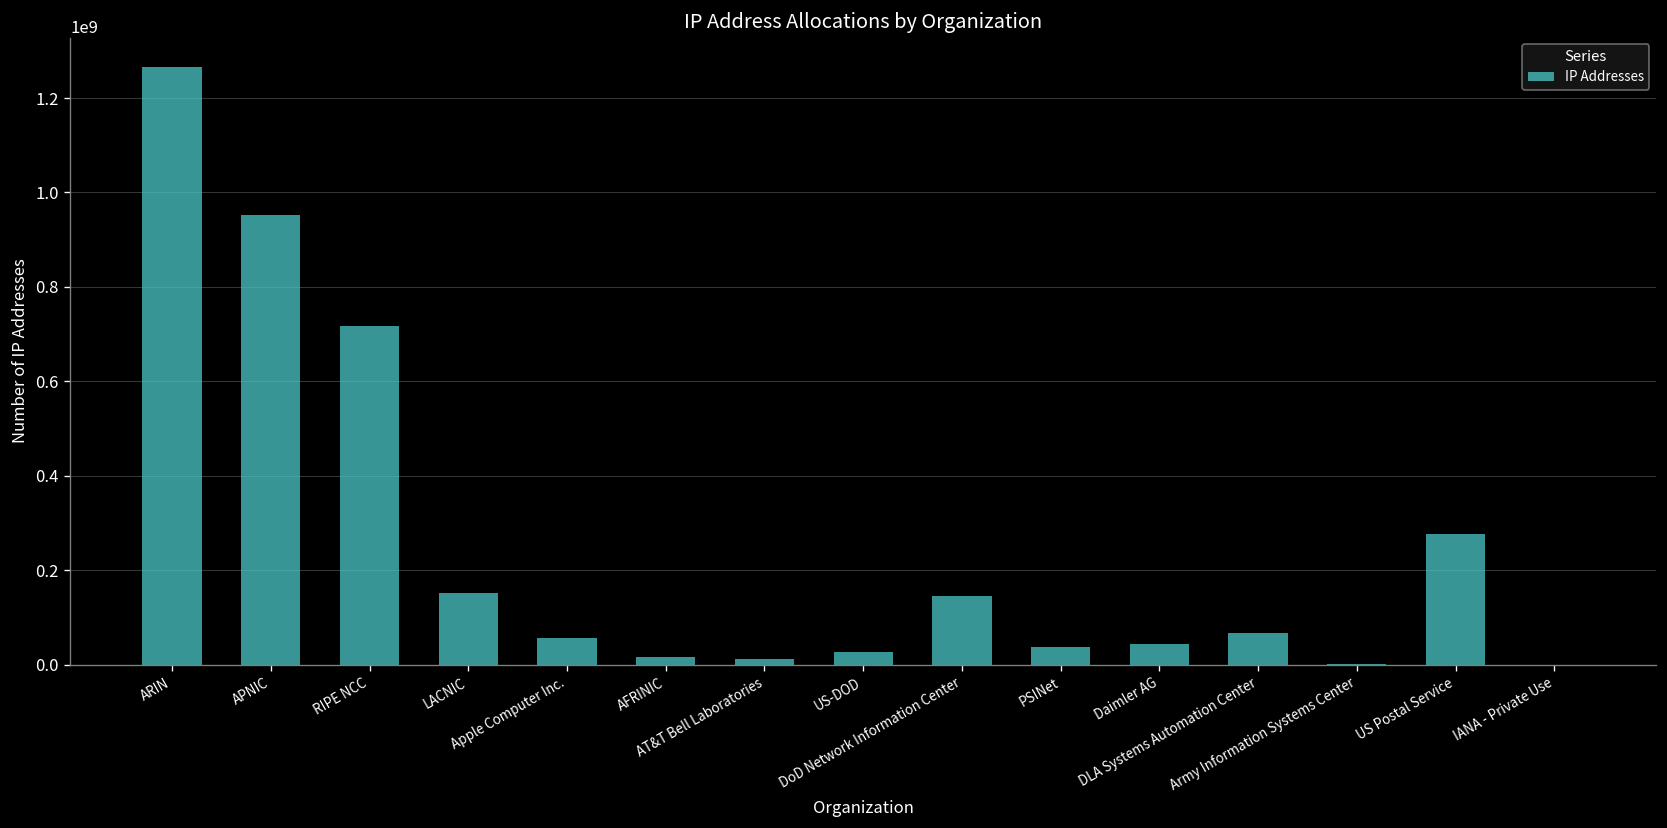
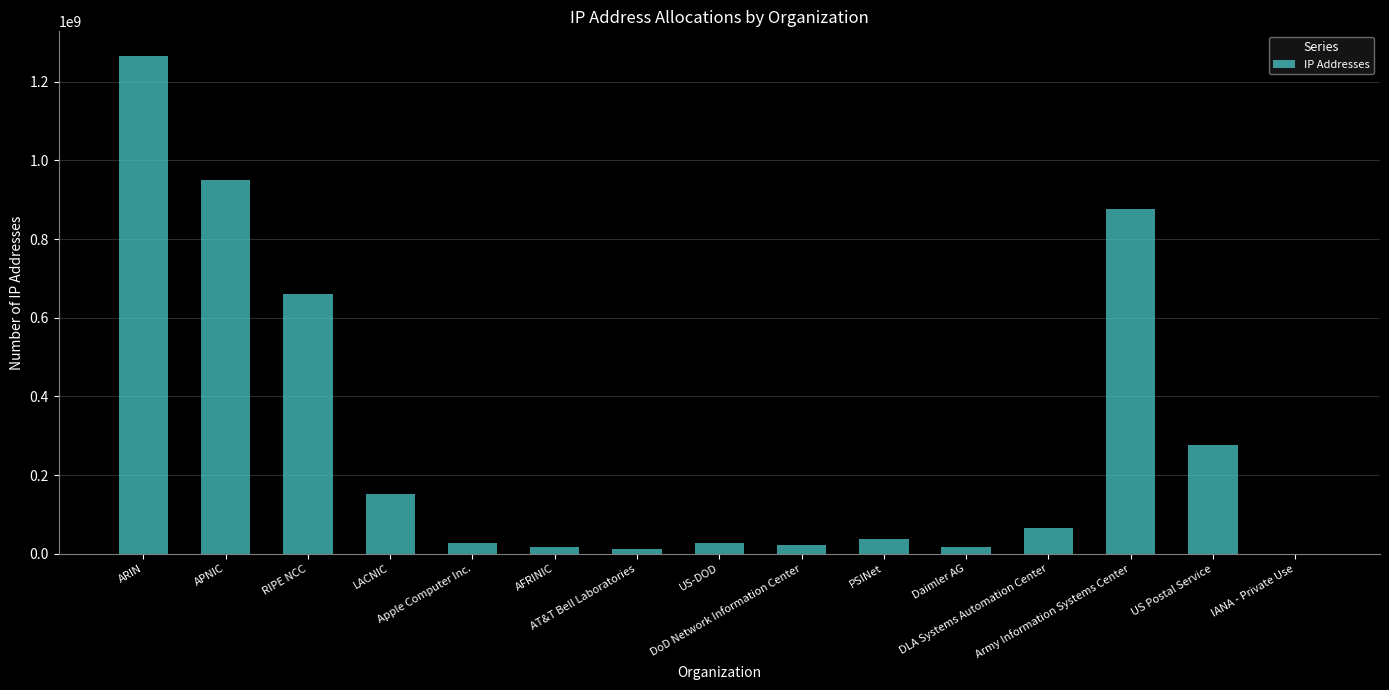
  {
    "ARIN": 1260000000,
    "APNIC": 950000000,
-   "RIPE NCC": 720000000,
+   "RIPE NCC": 660000000,
    "LACNIC": 150000000,
-   "Apple Computer Inc.": 60000000,
+   "Apple Computer Inc.": 30000000,
    "AFRINIC": 20000000,
    "AT&T Bell Laboratories": 10000000,
    "US-DOD": 30000000,
-   "DoD Network Information Center": 140000000,
+   "DoD Network Information Center": 20000000,
    "PSINet": 40000000,
-   "Daimler AG": 40000000,
+   "Daimler AG": 20000000,
    "DLA Systems Automation Center": 70000000,
-   "Army Information Systems Center": 0,
+   "Army Information Systems Center": 880000000,
    "US Postal Service": 280000000
  }
